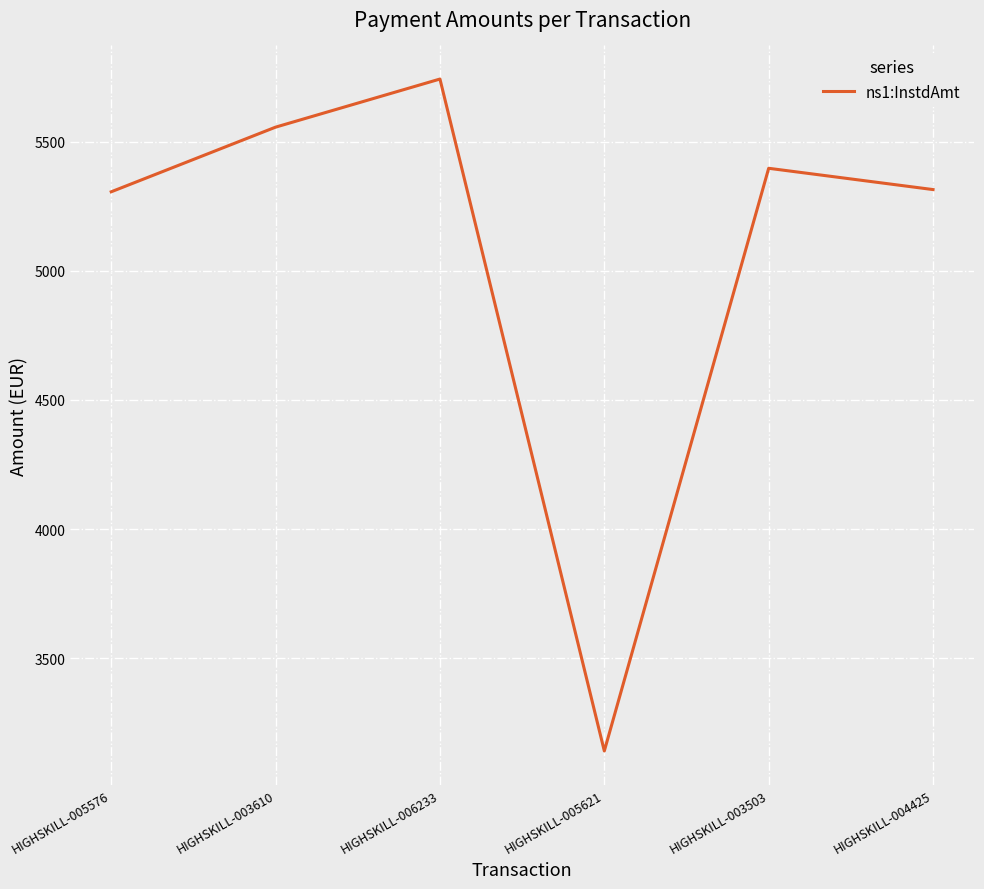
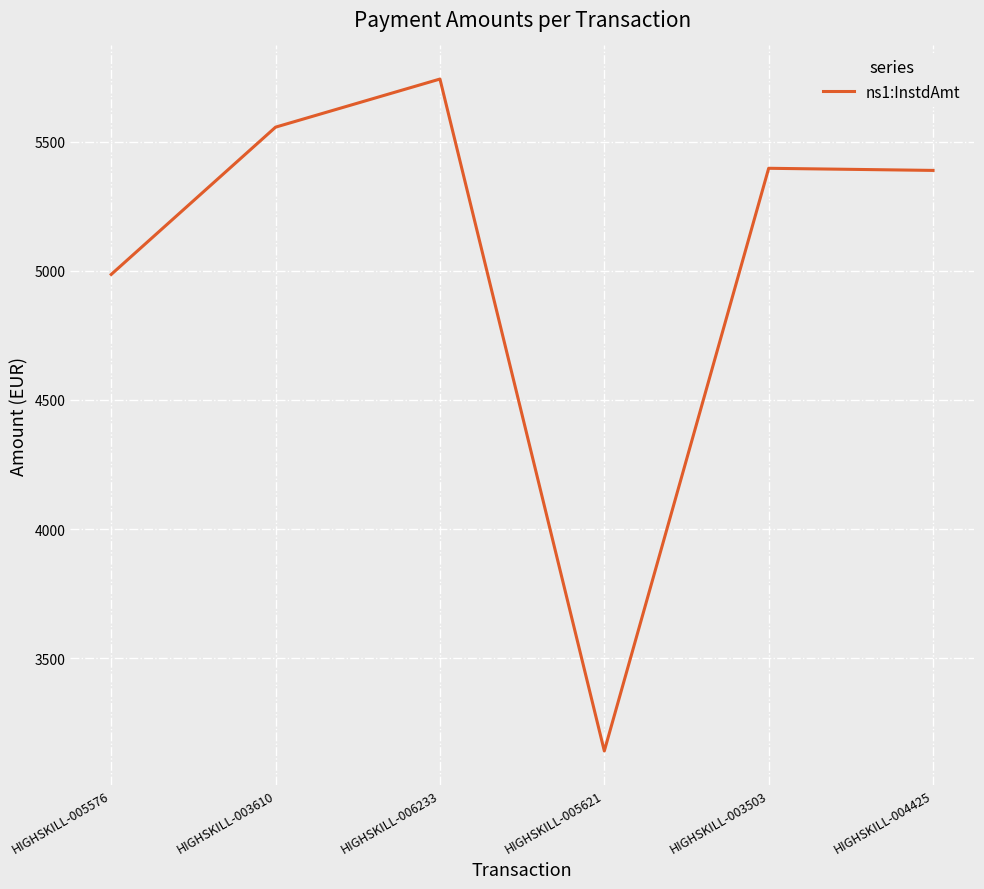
  {
-   "HIGHSKILL-005576": 5310,
+   "HIGHSKILL-005576": 4990,
    "HIGHSKILL-003610": 5560,
    "HIGHSKILL-006233": 5740,
    "HIGHSKILL-005621": 3140,
    "HIGHSKILL-003503": 5400,
-   "HIGHSKILL-004425": 5310
+   "HIGHSKILL-004425": 5390
  }
